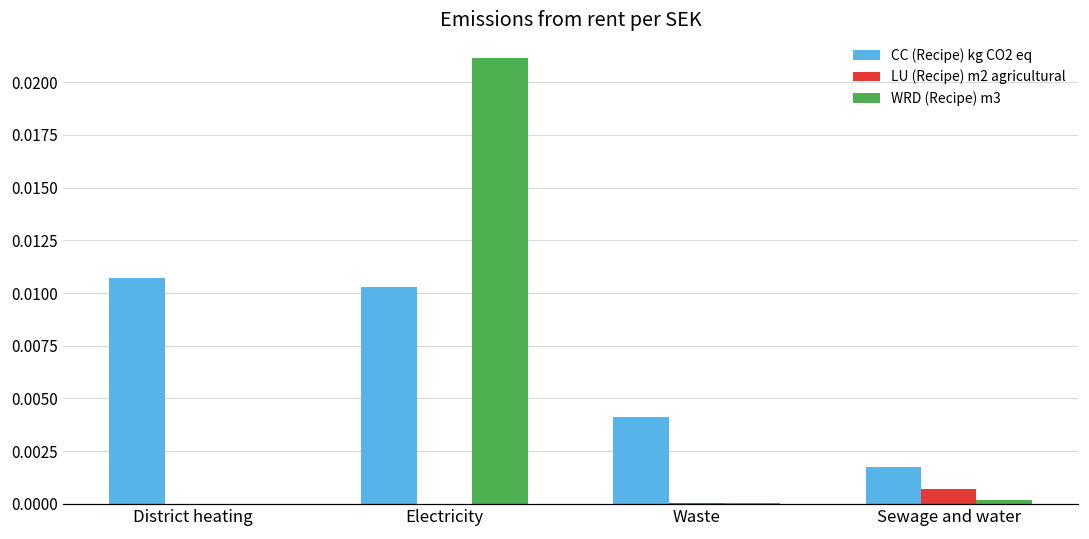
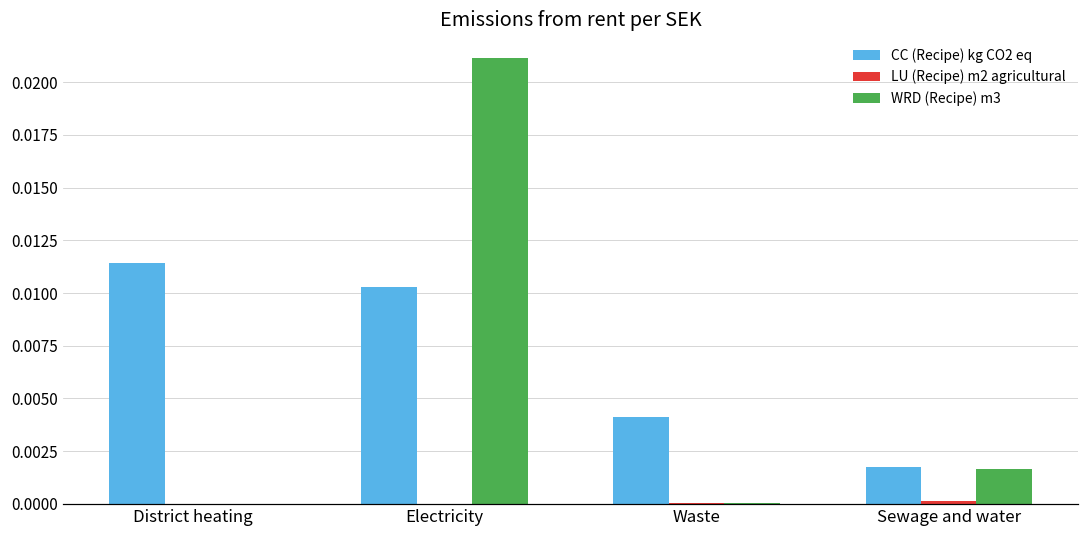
  {
    "CC (Recipe) kg CO2 eq": {
-     "District heating": 0.0107,
+     "District heating": 0.0114,
      "Electricity": 0.0103,
      "Waste": 0.0041,
      "Sewage and water": 0.0018
    },
    "LU (Recipe) m2 agricultural": {
-     "Sewage and water": 0.0007
+     "Sewage and water": 0.0001
    },
    "WRD (Recipe) m3": {
      "Electricity": 0.0211,
-     "Sewage and water": 0.0002
+     "Sewage and water": 0.0017
    }
  }
